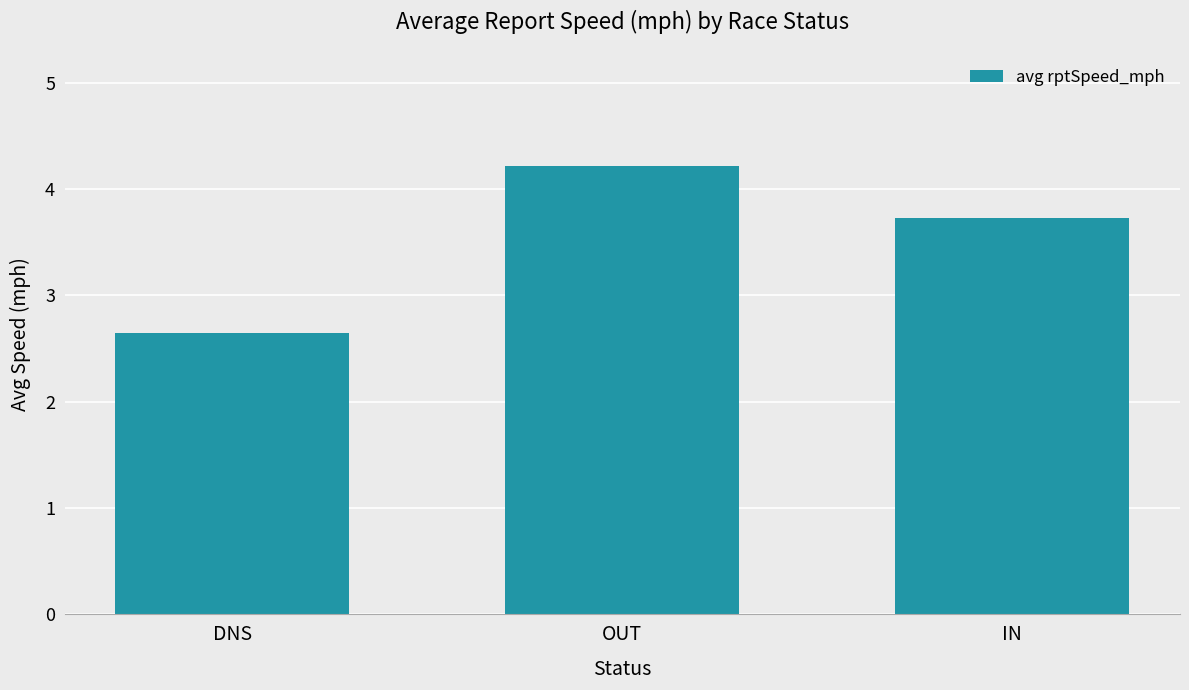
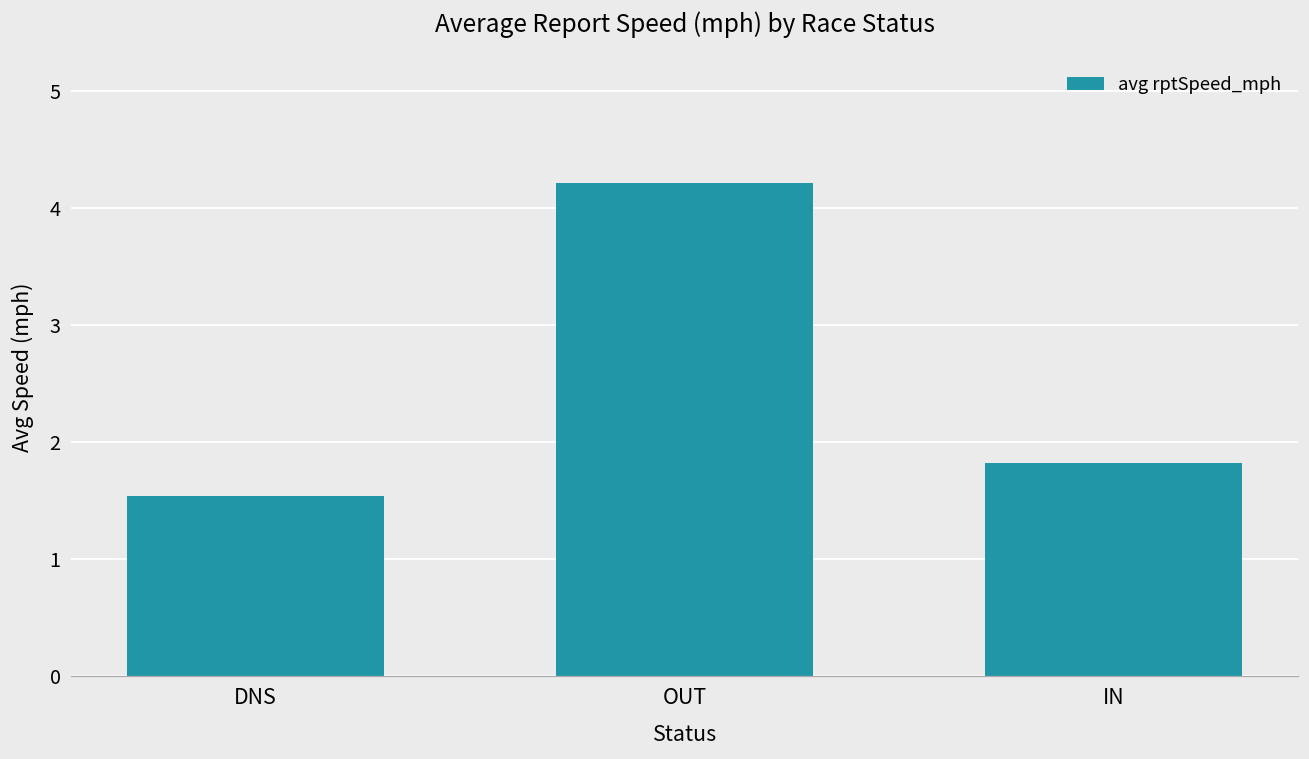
  {
-   "DNS": 2.65,
+   "DNS": 1.53,
    "OUT": 4.22,
-   "IN": 3.72
+   "IN": 1.82
  }
